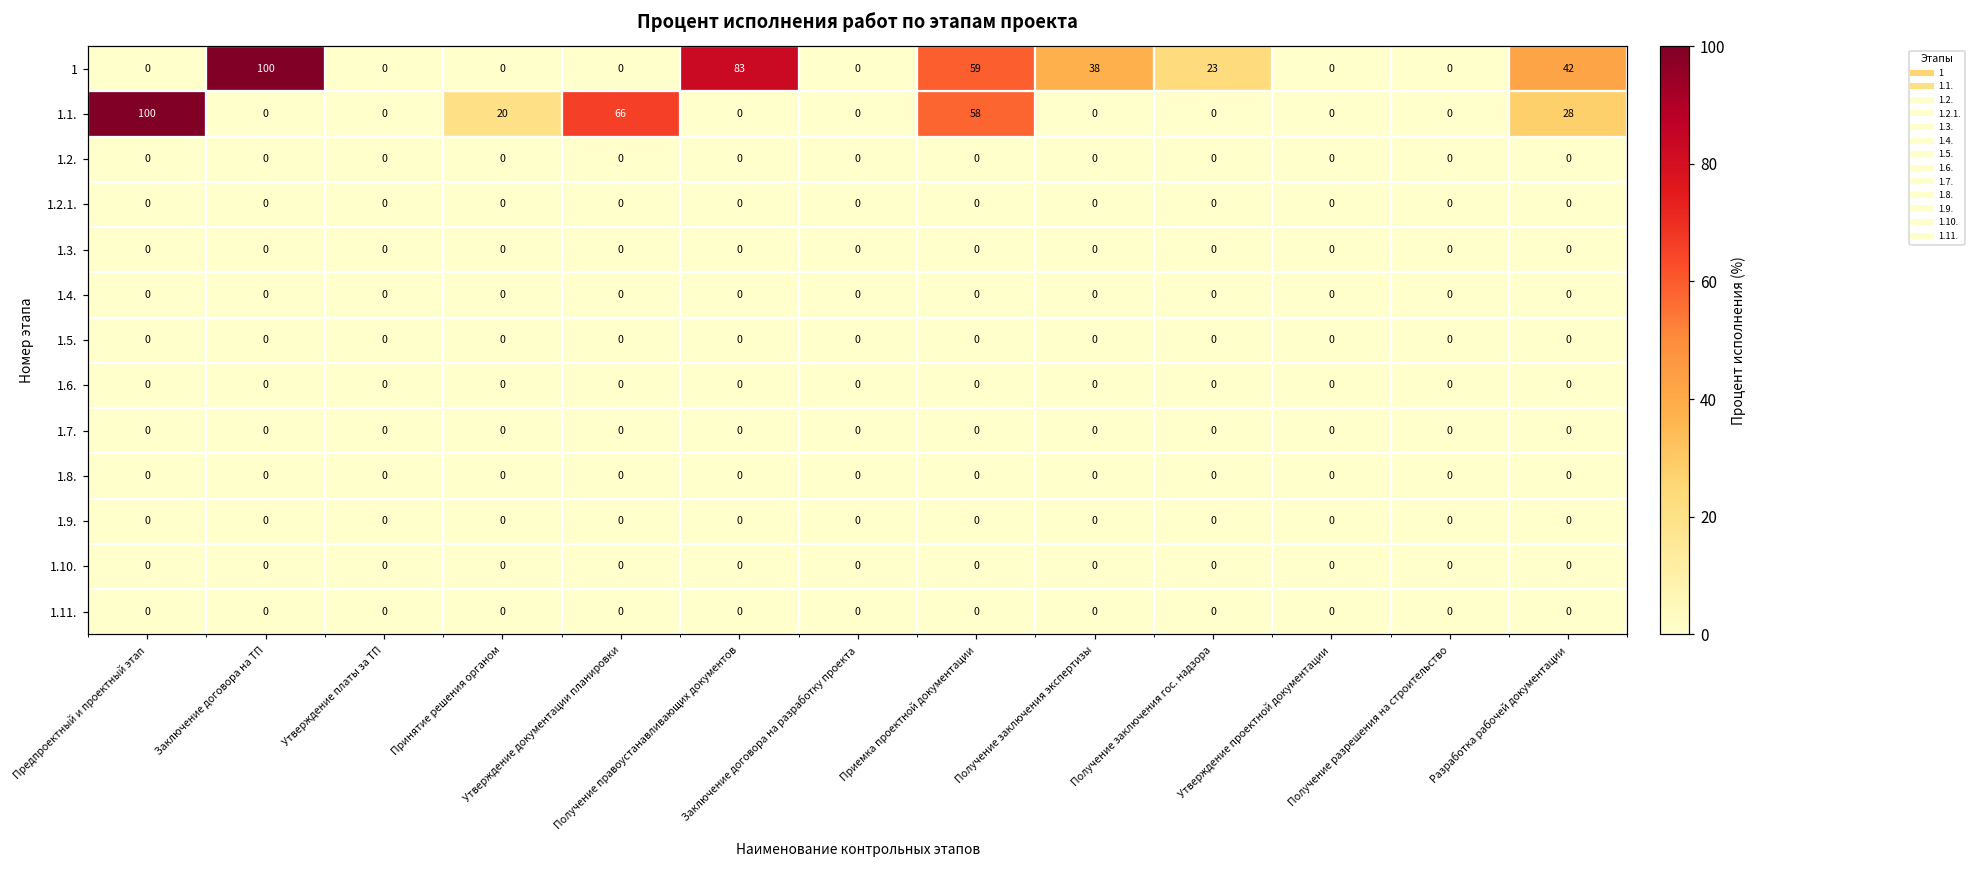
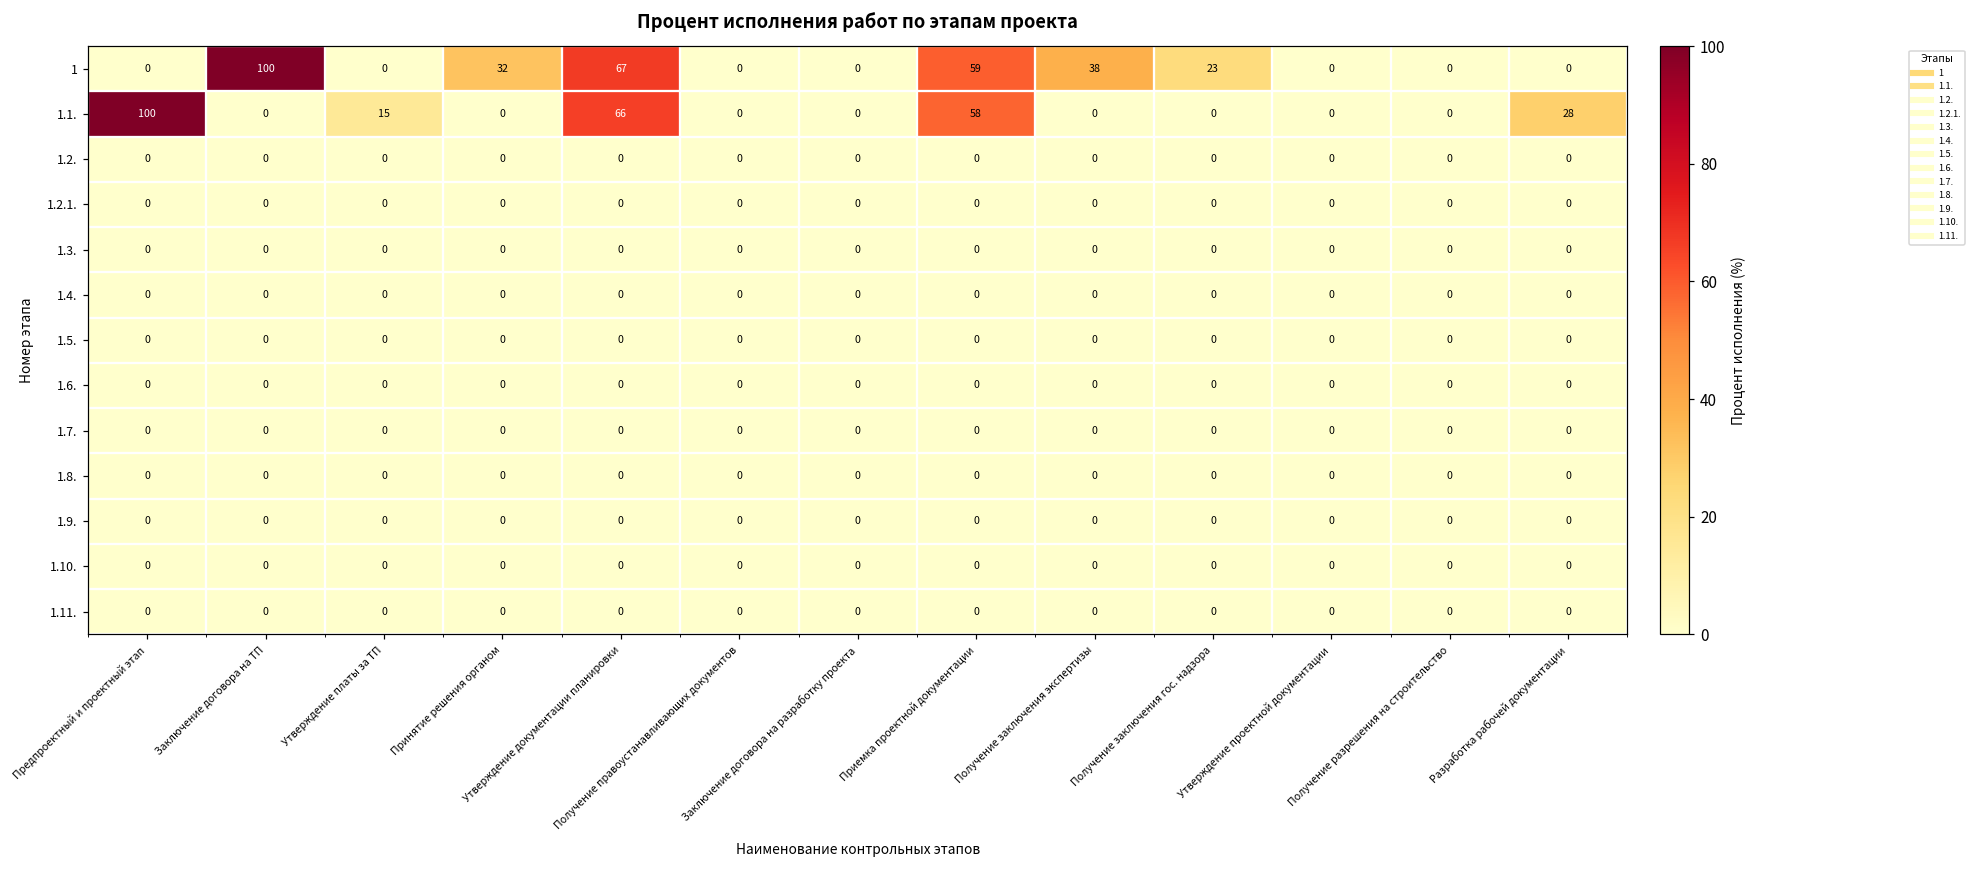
  {
    "1": {
      "Предпроектный и проектный этап": 0,
      "Заключение договора на ТП": 100,
      "Утверждение платы за ТП": 0,
-     "Принятие решения органом": 0,
-     "Утверждение документации планировки": 0,
-     "Получение правоустанавливающих документов": 83,
+     "Принятие решения органом": 32,
+     "Утверждение документации планировки": 67,
+     "Получение правоустанавливающих документов": 0,
      "Заключение договора на разработку проекта": 0,
      "Приемка проектной документации": 59,
      "Получение заключения экспертизы": 38,
      "Получение заключения гос. надзора": 23,
      "Утверждение проектной документации": 0,
      "Получение разрешения на строительство": 0,
-     "Разработка рабочей документации": 42
+     "Разработка рабочей документации": 0
    },
    "1.1.": {
      "Предпроектный и проектный этап": 100,
      "Заключение договора на ТП": 0,
-     "Утверждение платы за ТП": 0,
-     "Принятие решения органом": 20,
+     "Утверждение платы за ТП": 15,
+     "Принятие решения органом": 0,
      "Утверждение документации планировки": 66,
      "Получение правоустанавливающих документов": 0,
      "Заключение договора на разработку проекта": 0,
      "Приемка проектной документации": 58,
      "Получение заключения экспертизы": 0,
      "Получение заключения гос. надзора": 0,
      "Утверждение проектной документации": 0,
      "Получение разрешения на строительство": 0,
      "Разработка рабочей документации": 28
    },
    "1.2.": {
      "Предпроектный и проектный этап": 0,
      "Заключение договора на ТП": 0,
      "Утверждение платы за ТП": 0,
      "Принятие решения органом": 0,
      "Утверждение документации планировки": 0,
      "Получение правоустанавливающих документов": 0,
      "Заключение договора на разработку проекта": 0,
      "Приемка проектной документации": 0,
      "Получение заключения экспертизы": 0,
      "Получение заключения гос. надзора": 0,
      "Утверждение проектной документации": 0,
      "Получение разрешения на строительство": 0,
      "Разработка рабочей документации": 0
    },
    "1.2.1.": {
      "Предпроектный и проектный этап": 0,
      "Заключение договора на ТП": 0,
      "Утверждение платы за ТП": 0,
      "Принятие решения органом": 0,
      "Утверждение документации планировки": 0,
      "Получение правоустанавливающих документов": 0,
      "Заключение договора на разработку проекта": 0,
      "Приемка проектной документации": 0,
      "Получение заключения экспертизы": 0,
      "Получение заключения гос. надзора": 0,
      "Утверждение проектной документации": 0,
      "Получение разрешения на строительство": 0,
      "Разработка рабочей документации": 0
    },
    "1.3.": {
      "Предпроектный и проектный этап": 0,
      "Заключение договора на ТП": 0,
      "Утверждение платы за ТП": 0,
      "Принятие решения органом": 0,
      "Утверждение документации планировки": 0,
      "Получение правоустанавливающих документов": 0,
      "Заключение договора на разработку проекта": 0,
      "Приемка проектной документации": 0,
      "Получение заключения экспертизы": 0,
      "Получение заключения гос. надзора": 0,
      "Утверждение проектной документации": 0,
      "Получение разрешения на строительство": 0,
      "Разработка рабочей документации": 0
    },
    "1.4.": {
      "Предпроектный и проектный этап": 0,
      "Заключение договора на ТП": 0,
      "Утверждение платы за ТП": 0,
      "Принятие решения органом": 0,
      "Утверждение документации планировки": 0,
      "Получение правоустанавливающих документов": 0,
      "Заключение договора на разработку проекта": 0,
      "Приемка проектной документации": 0,
      "Получение заключения экспертизы": 0,
      "Получение заключения гос. надзора": 0,
      "Утверждение проектной документации": 0,
      "Получение разрешения на строительство": 0,
      "Разработка рабочей документации": 0
    },
    "1.5.": {
      "Предпроектный и проектный этап": 0,
      "Заключение договора на ТП": 0,
      "Утверждение платы за ТП": 0,
      "Принятие решения органом": 0,
      "Утверждение документации планировки": 0,
      "Получение правоустанавливающих документов": 0,
      "Заключение договора на разработку проекта": 0,
      "Приемка проектной документации": 0,
      "Получение заключения экспертизы": 0,
      "Получение заключения гос. надзора": 0,
      "Утверждение проектной документации": 0,
      "Получение разрешения на строительство": 0,
      "Разработка рабочей документации": 0
    },
    "1.6.": {
      "Предпроектный и проектный этап": 0,
      "Заключение договора на ТП": 0,
      "Утверждение платы за ТП": 0,
      "Принятие решения органом": 0,
      "Утверждение документации планировки": 0,
      "Получение правоустанавливающих документов": 0,
      "Заключение договора на разработку проекта": 0,
      "Приемка проектной документации": 0,
      "Получение заключения экспертизы": 0,
      "Получение заключения гос. надзора": 0,
      "Утверждение проектной документации": 0,
      "Получение разрешения на строительство": 0,
      "Разработка рабочей документации": 0
    },
    "1.7.": {
      "Предпроектный и проектный этап": 0,
      "Заключение договора на ТП": 0,
      "Утверждение платы за ТП": 0,
      "Принятие решения органом": 0,
      "Утверждение документации планировки": 0,
      "Получение правоустанавливающих документов": 0,
      "Заключение договора на разработку проекта": 0,
      "Приемка проектной документации": 0,
      "Получение заключения экспертизы": 0,
      "Получение заключения гос. надзора": 0,
      "Утверждение проектной документации": 0,
      "Получение разрешения на строительство": 0,
      "Разработка рабочей документации": 0
    },
    "1.8.": {
      "Предпроектный и проектный этап": 0,
      "Заключение договора на ТП": 0,
      "Утверждение платы за ТП": 0,
      "Принятие решения органом": 0,
      "Утверждение документации планировки": 0,
      "Получение правоустанавливающих документов": 0,
      "Заключение договора на разработку проекта": 0,
      "Приемка проектной документации": 0,
      "Получение заключения экспертизы": 0,
      "Получение заключения гос. надзора": 0,
      "Утверждение проектной документации": 0,
      "Получение разрешения на строительство": 0,
      "Разработка рабочей документации": 0
    },
    "1.9.": {
      "Предпроектный и проектный этап": 0,
      "Заключение договора на ТП": 0,
      "Утверждение платы за ТП": 0,
      "Принятие решения органом": 0,
      "Утверждение документации планировки": 0,
      "Получение правоустанавливающих документов": 0,
      "Заключение договора на разработку проекта": 0,
      "Приемка проектной документации": 0,
      "Получение заключения экспертизы": 0,
      "Получение заключения гос. надзора": 0,
      "Утверждение проектной документации": 0,
      "Получение разрешения на строительство": 0,
      "Разработка рабочей документации": 0
    },
    "1.10.": {
      "Предпроектный и проектный этап": 0,
      "Заключение договора на ТП": 0,
      "Утверждение платы за ТП": 0,
      "Принятие решения органом": 0,
      "Утверждение документации планировки": 0,
      "Получение правоустанавливающих документов": 0,
      "Заключение договора на разработку проекта": 0,
      "Приемка проектной документации": 0,
      "Получение заключения экспертизы": 0,
      "Получение заключения гос. надзора": 0,
      "Утверждение проектной документации": 0,
      "Получение разрешения на строительство": 0,
      "Разработка рабочей документации": 0
    },
    "1.11.": {
      "Предпроектный и проектный этап": 0,
      "Заключение договора на ТП": 0,
      "Утверждение платы за ТП": 0,
      "Принятие решения органом": 0,
      "Утверждение документации планировки": 0,
      "Получение правоустанавливающих документов": 0,
      "Заключение договора на разработку проекта": 0,
      "Приемка проектной документации": 0,
      "Получение заключения экспертизы": 0,
      "Получение заключения гос. надзора": 0,
      "Утверждение проектной документации": 0,
      "Получение разрешения на строительство": 0,
      "Разработка рабочей документации": 0
    }
  }
